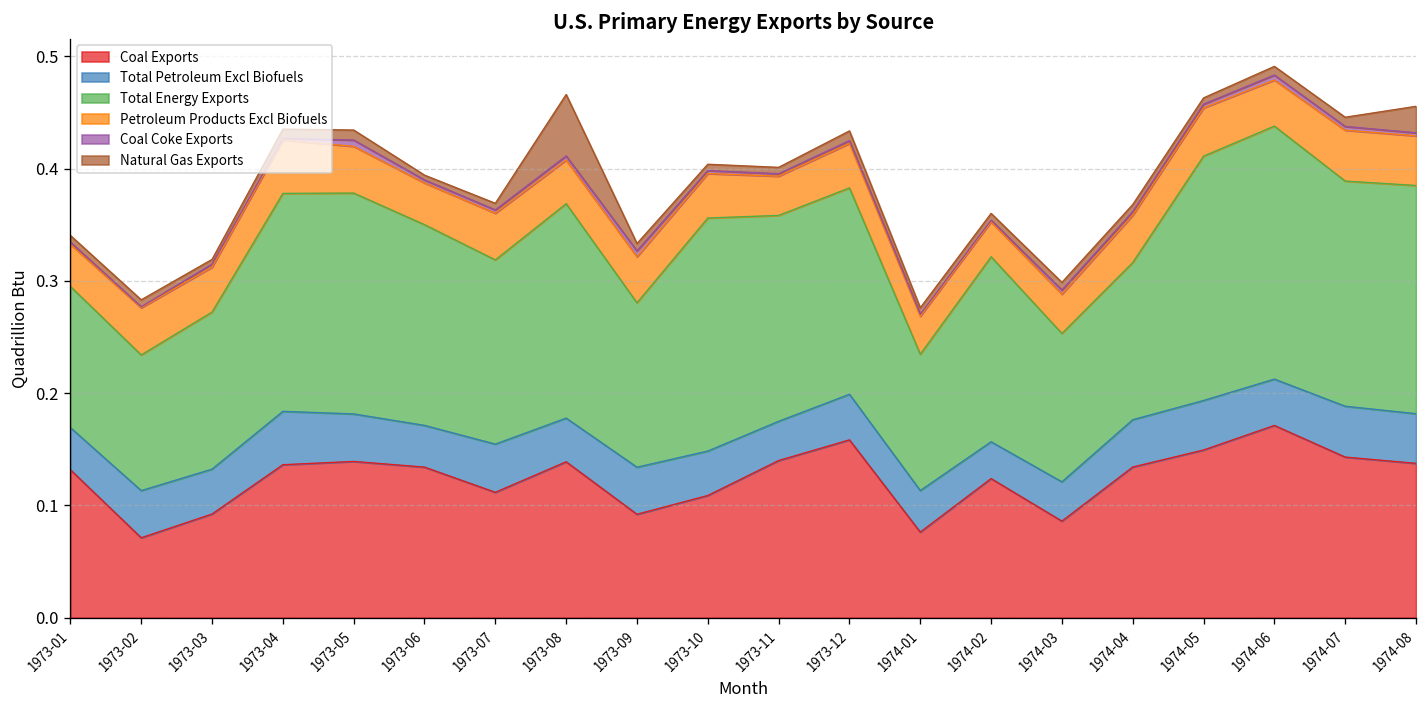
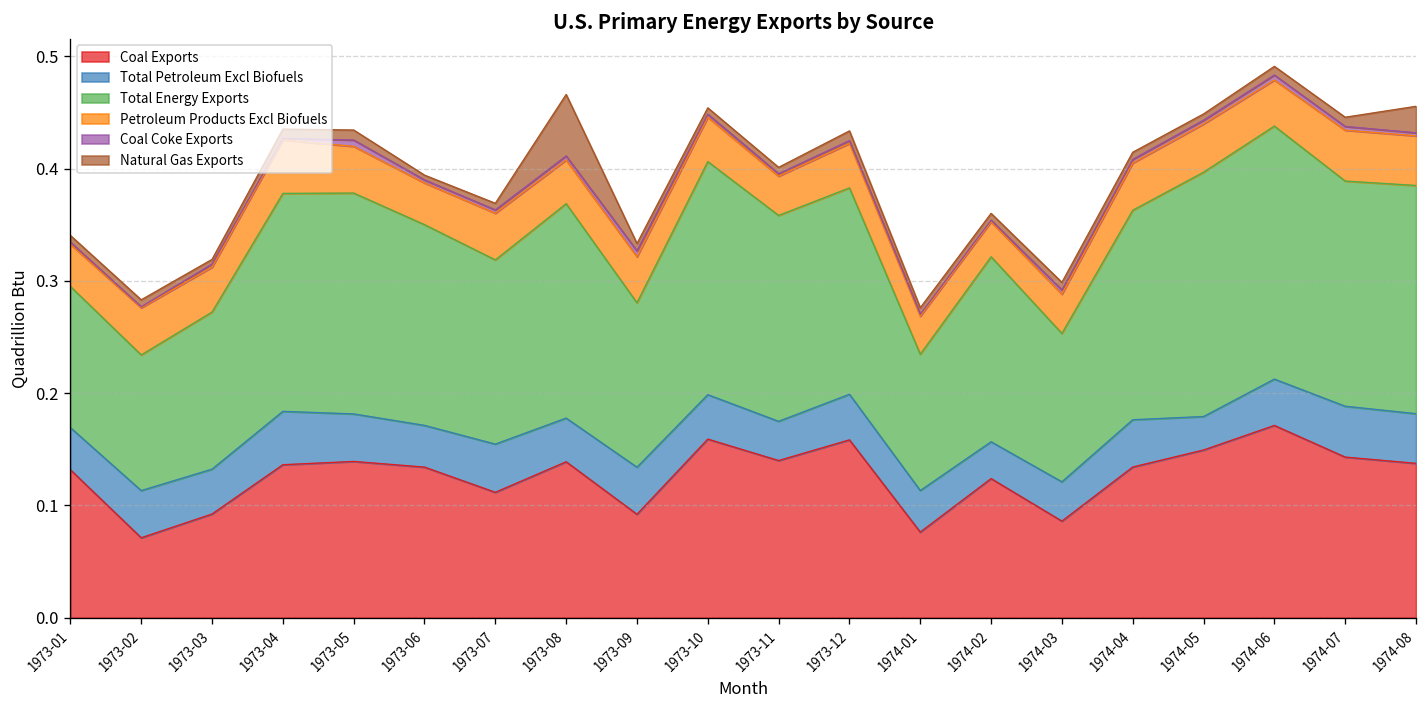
  {
    "Coal Exports": {
      "1973-01": 0.13,
      "1973-02": 0.07,
      "1973-03": 0.09,
      "1973-04": 0.14,
      "1973-05": 0.14,
      "1973-06": 0.13,
      "1973-07": 0.11,
      "1973-08": 0.14,
      "1973-09": 0.09,
-     "1973-10": 0.11,
+     "1973-10": 0.16,
      "1973-11": 0.14,
      "1973-12": 0.16,
      "1974-01": 0.08,
      "1974-02": 0.12,
      "1974-03": 0.09,
      "1974-04": 0.13,
      "1974-05": 0.15,
      "1974-06": 0.17,
      "1974-07": 0.14,
      "1974-08": 0.14
    },
    "Total Petroleum Excl Biofuels": {
      "1973-01": 0.04,
      "1973-02": 0.04,
      "1973-03": 0.04,
      "1973-04": 0.05,
      "1973-05": 0.04,
      "1973-06": 0.04,
      "1973-07": 0.04,
      "1973-08": 0.04,
      "1973-09": 0.04,
      "1973-10": 0.04,
      "1973-11": 0.03,
      "1973-12": 0.04,
      "1974-01": 0.04,
      "1974-02": 0.03,
      "1974-03": 0.04,
      "1974-04": 0.04,
-     "1974-05": 0.04,
+     "1974-05": 0.03,
      "1974-06": 0.04,
      "1974-07": 0.05,
      "1974-08": 0.04
    },
    "Total Energy Exports": {
      "1973-01": 0.13,
      "1973-02": 0.12,
      "1973-03": 0.14,
      "1973-04": 0.19,
      "1973-05": 0.20,
      "1973-06": 0.18,
      "1973-07": 0.16,
      "1973-08": 0.19,
      "1973-09": 0.15,
      "1973-10": 0.21,
      "1973-11": 0.18,
      "1973-12": 0.18,
      "1974-01": 0.12,
      "1974-02": 0.16,
      "1974-03": 0.13,
-     "1974-04": 0.14,
+     "1974-04": 0.19,
      "1974-05": 0.22,
      "1974-06": 0.23,
      "1974-07": 0.20,
      "1974-08": 0.20
    },
    "Petroleum Products Excl Biofuels": {
      "1973-03": 0.04,
      "1973-05": 0.04,
      "1973-07": 0.04,
      "1973-08": 0.04,
      "1973-09": 0.04,
      "1974-03": 0.04,
      "1974-04": 0.04,
      "1974-05": 0.04,
      "1974-06": 0.04,
      "1974-07": 0.05,
      "1974-08": 0.04
    },
    "Coal Coke Exports": {
      "1973-03": 0.00,
      "1973-05": 0.01,
      "1973-07": 0.00,
      "1973-08": 0.00,
      "1973-09": 0.01,
      "1974-03": 0.00,
      "1974-04": 0.00,
      "1974-05": 0.00,
      "1974-06": 0.00,
      "1974-07": 0.00,
      "1974-08": 0.00
    },
    "Natural Gas Exports": {
      "1973-01": 0.01,
      "1973-02": 0.01,
      "1973-03": 0.00,
      "1973-05": 0.01,
      "1973-06": 0.00,
      "1973-07": 0.01,
      "1973-08": 0.05,
      "1973-09": 0.01,
      "1973-10": 0.01,
      "1973-11": 0.01,
      "1973-12": 0.01,
      "1974-01": 0.01,
      "1974-02": 0.01,
      "1974-03": 0.01,
      "1974-04": 0.01,
      "1974-05": 0.01,
      "1974-06": 0.01,
      "1974-07": 0.01,
      "1974-08": 0.02
    }
  }
